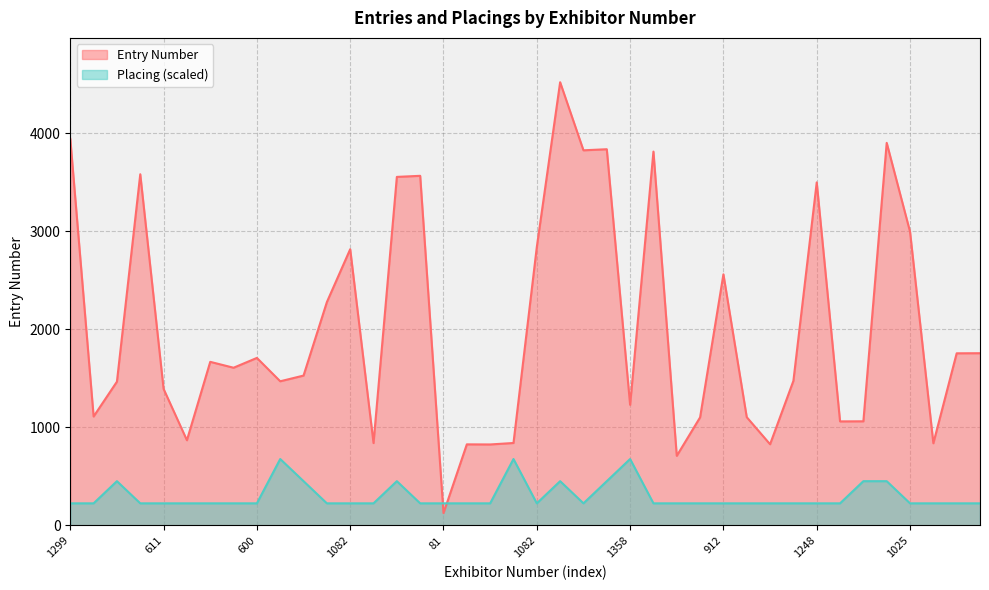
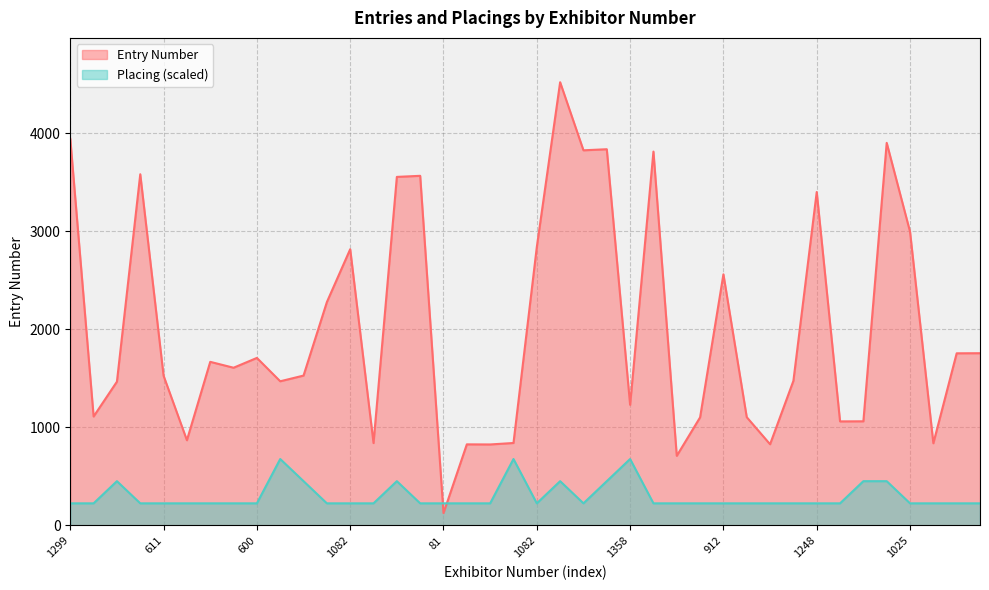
  {
    "Entry Number": {
      "1299": 3900,
-     "611": 1400,
+     "611": 1500,
      "600": 1700,
      "81": 100,
      "1358": 1200,
      "912": 2600,
-     "1248": 3500,
+     "1248": 3400,
      "1025": 3000
    },
    "Placing (scaled)": {
      "1299": 200,
      "611": 200,
      "600": 200,
      "81": 200,
      "1358": 700,
      "912": 200,
      "1248": 200,
      "1025": 200
    }
  }
